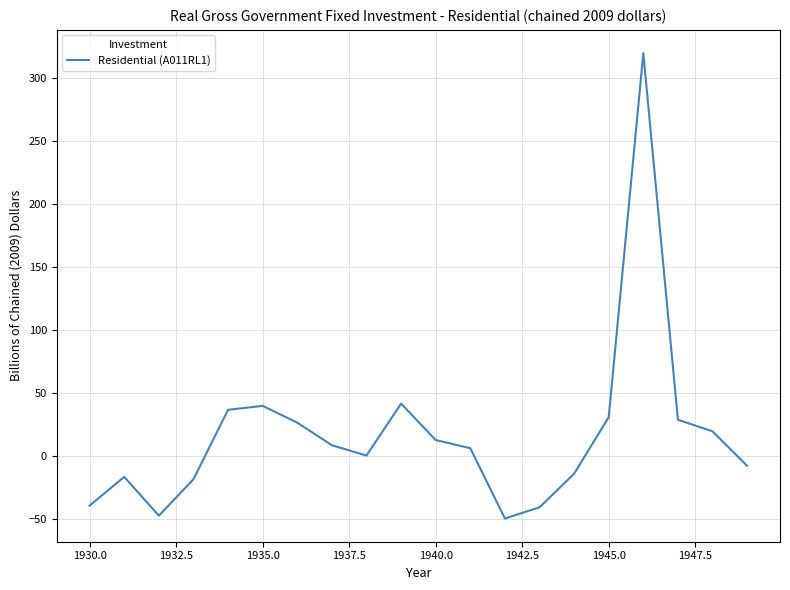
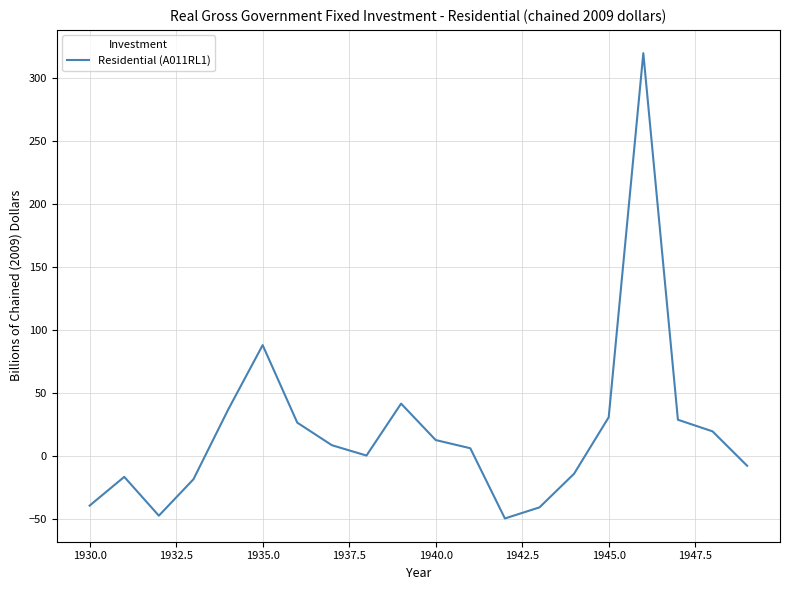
  {
    "1930.0": -39,
-   "1935.0": 40,
+   "1935.0": 88,
    "1940.0": 13,
    "1945.0": 31
  }
